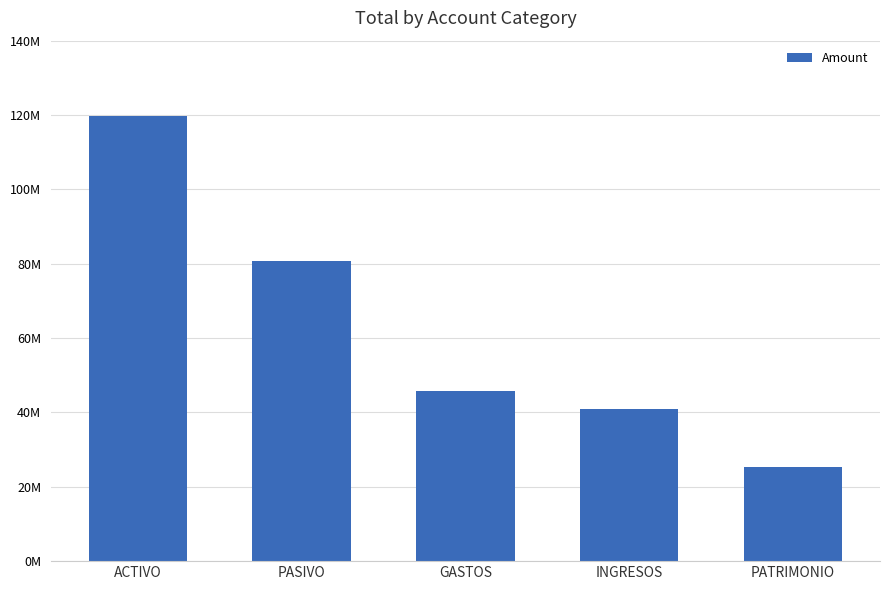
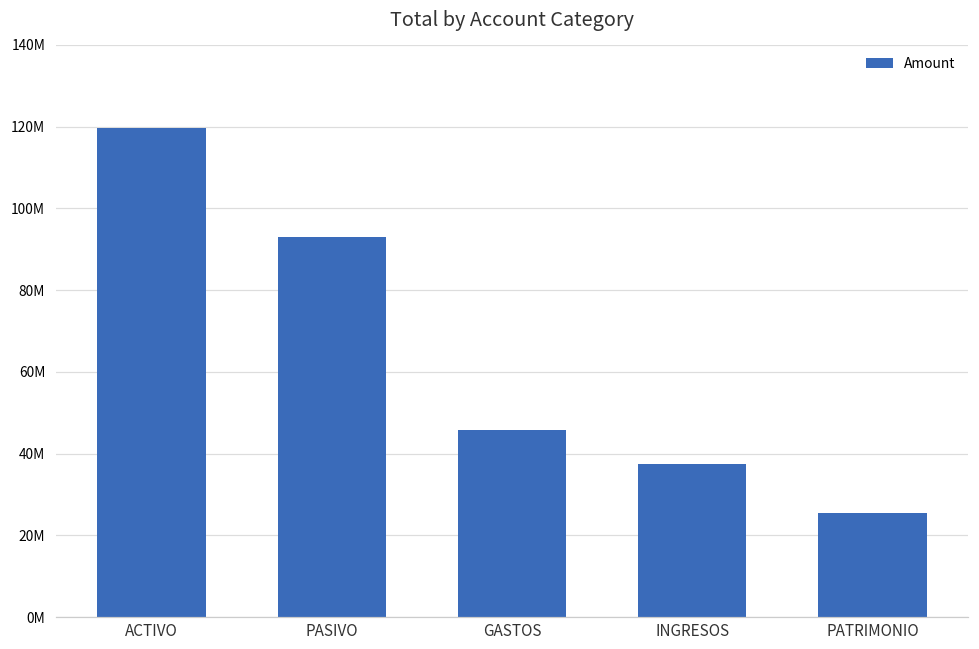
  {
    "ACTIVO": 120000000,
-   "PASIVO": 81000000,
+   "PASIVO": 93000000,
    "GASTOS": 46000000,
-   "INGRESOS": 41000000,
+   "INGRESOS": 37000000,
    "PATRIMONIO": 25000000
  }
